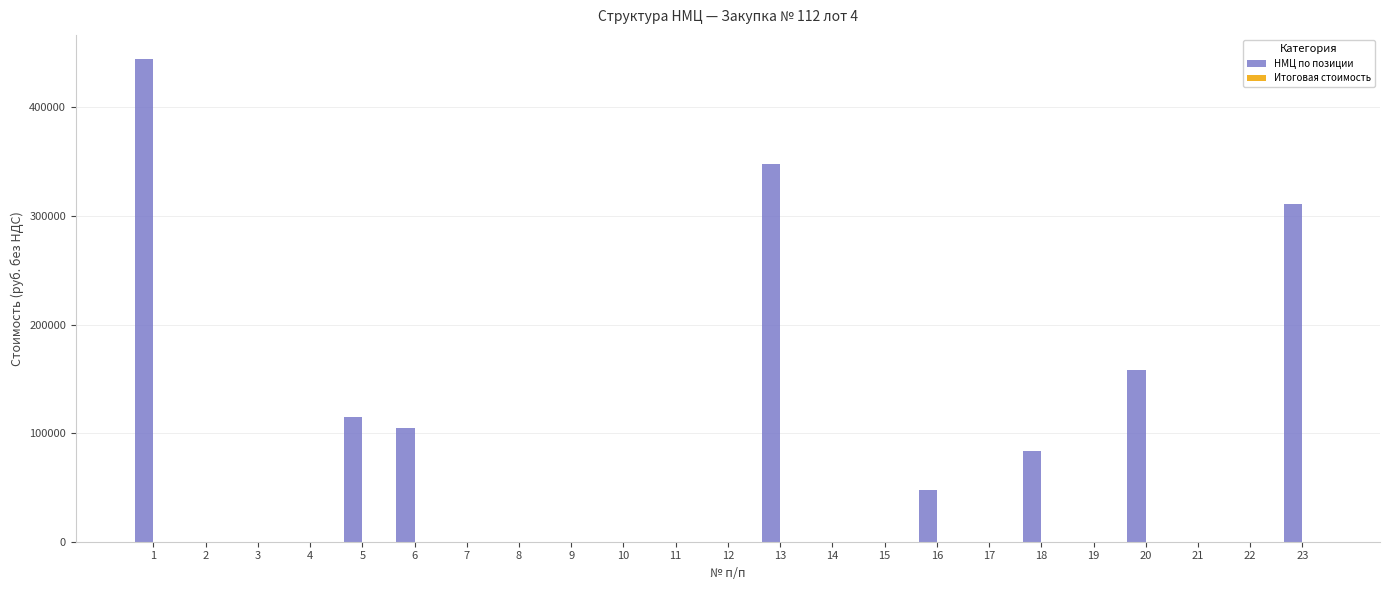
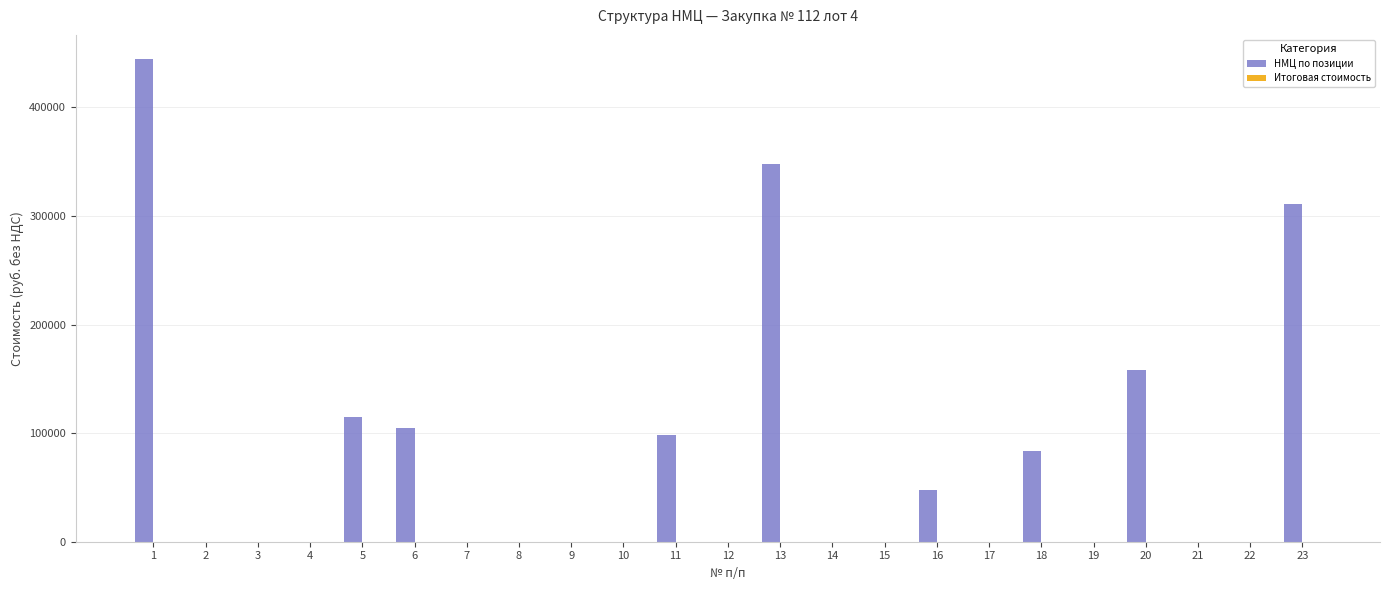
  {
    "НМЦ по позиции": {
      "1": 444000,
      "2": 0,
      "3": 0,
      "4": 0,
      "5": 115000,
      "6": 105000,
      "7": 0,
      "8": 0,
      "9": 0,
      "10": 0,
-     "11": 0,
+     "11": 99000,
      "12": 0,
      "13": 348000,
      "14": 0,
      "15": 0,
      "16": 47000,
      "17": 0,
      "18": 84000,
      "19": 0,
      "20": 158000,
      "21": 0,
      "22": 0,
      "23": 311000
    },
    "Итоговая стоимость": {
      "1": 0,
      "2": 0,
      "3": 0,
      "4": 0,
      "5": 0,
      "6": 0,
      "7": 0,
      "8": 0,
      "9": 0,
      "10": 0,
      "11": 0,
      "12": 0,
      "13": 0,
      "14": 0,
      "15": 0,
      "16": 0,
      "17": 0,
      "18": 0,
      "19": 0,
      "20": 0,
      "21": 0,
      "22": 0,
      "23": 0
    }
  }
